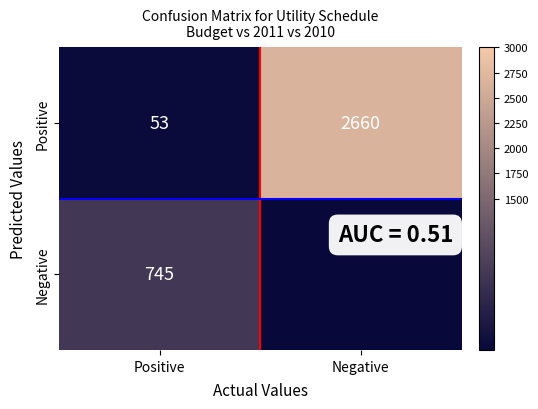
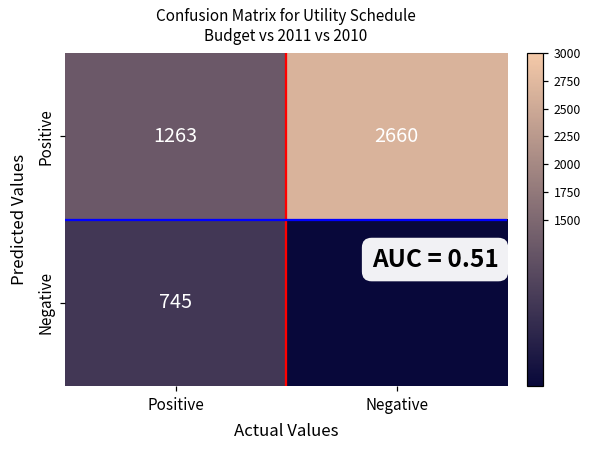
  {
    "Positive": {
-     "Positive": 53,
+     "Positive": 1263,
      "Negative": 2660
    },
    "Negative": {
      "Positive": 745
    }
  }
